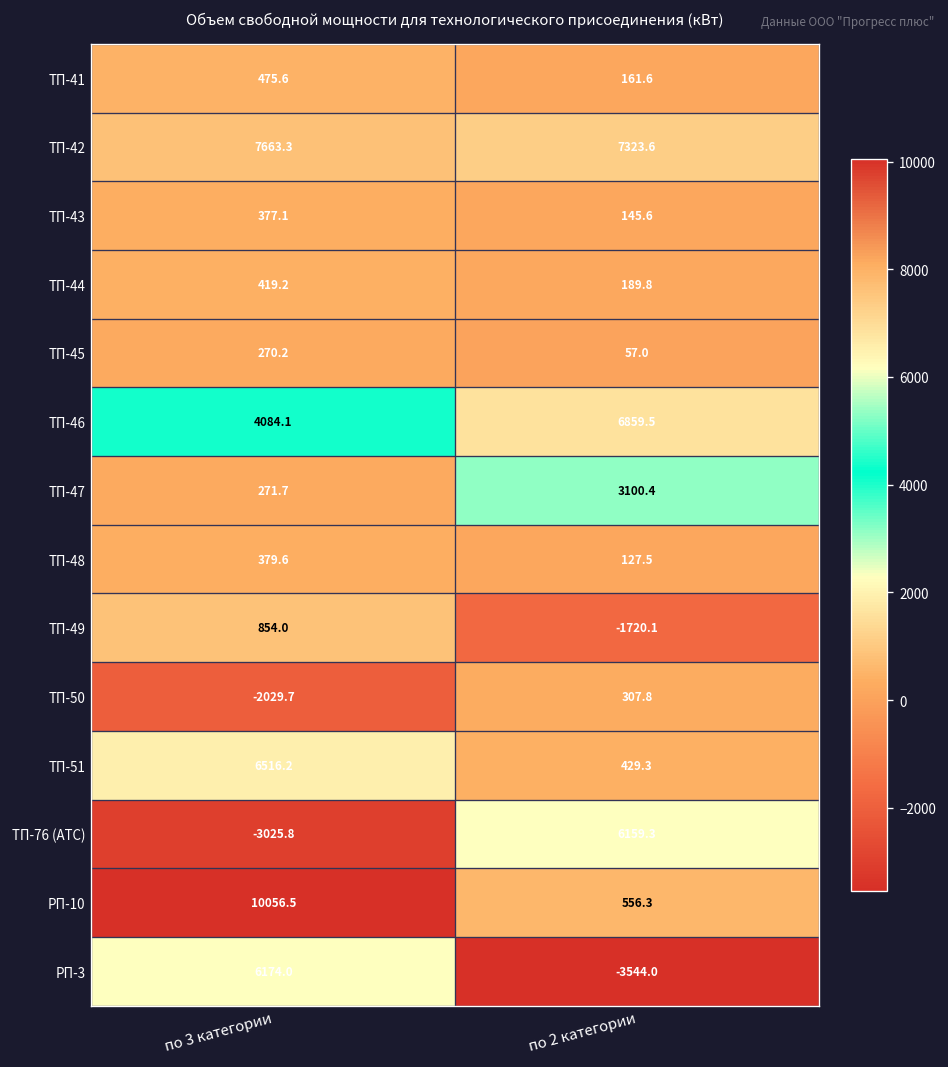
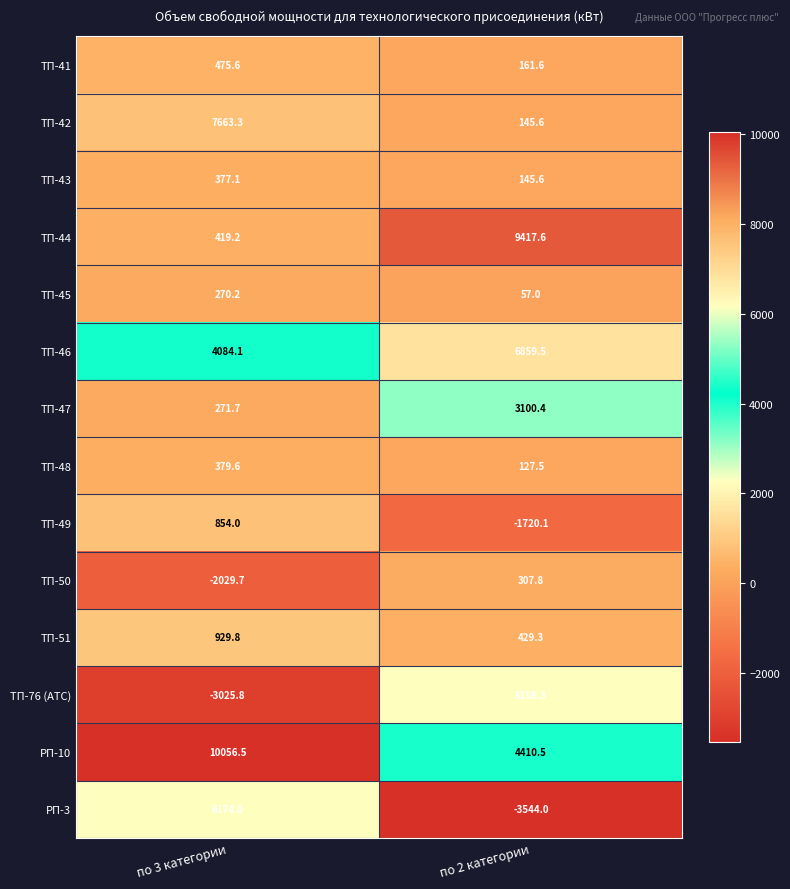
  {
    "ТП-41": {
      "по 3 категории": 475.6,
      "по 2 категории": 161.6
    },
    "ТП-42": {
      "по 3 категории": 7663.3,
-     "по 2 категории": 7323.6
+     "по 2 категории": 145.6
    },
    "ТП-43": {
      "по 3 категории": 377.1,
      "по 2 категории": 145.6
    },
    "ТП-44": {
      "по 3 категории": 419.2,
-     "по 2 категории": 189.8
+     "по 2 категории": 9417.6
    },
    "ТП-45": {
      "по 3 категории": 270.2,
      "по 2 категории": 57.0
    },
    "ТП-46": {
      "по 3 категории": 4084.1,
      "по 2 категории": 6859.5
    },
    "ТП-47": {
      "по 3 категории": 271.7,
      "по 2 категории": 3100.4
    },
    "ТП-48": {
      "по 3 категории": 379.6,
      "по 2 категории": 127.5
    },
    "ТП-49": {
      "по 3 категории": 854.0,
      "по 2 категории": -1720.1
    },
    "ТП-50": {
      "по 3 категории": -2029.7,
      "по 2 категории": 307.8
    },
    "ТП-51": {
-     "по 3 категории": 6516.2,
+     "по 3 категории": 929.8,
      "по 2 категории": 429.3
    },
    "ТП-76 (АТС)": {
      "по 3 категории": -3025.8,
      "по 2 категории": 6159.3
    },
    "РП-10": {
      "по 3 категории": 10056.5,
-     "по 2 категории": 556.3
+     "по 2 категории": 4410.5
    },
    "РП-3": {
      "по 3 категории": 6174.0,
      "по 2 категории": -3544.0
    }
  }
